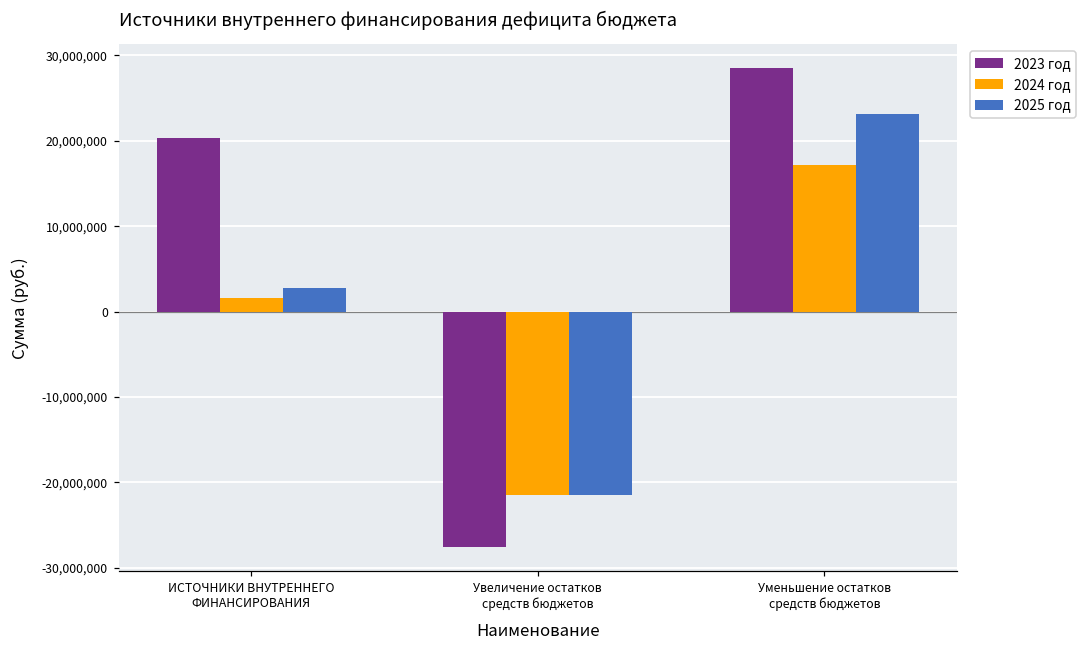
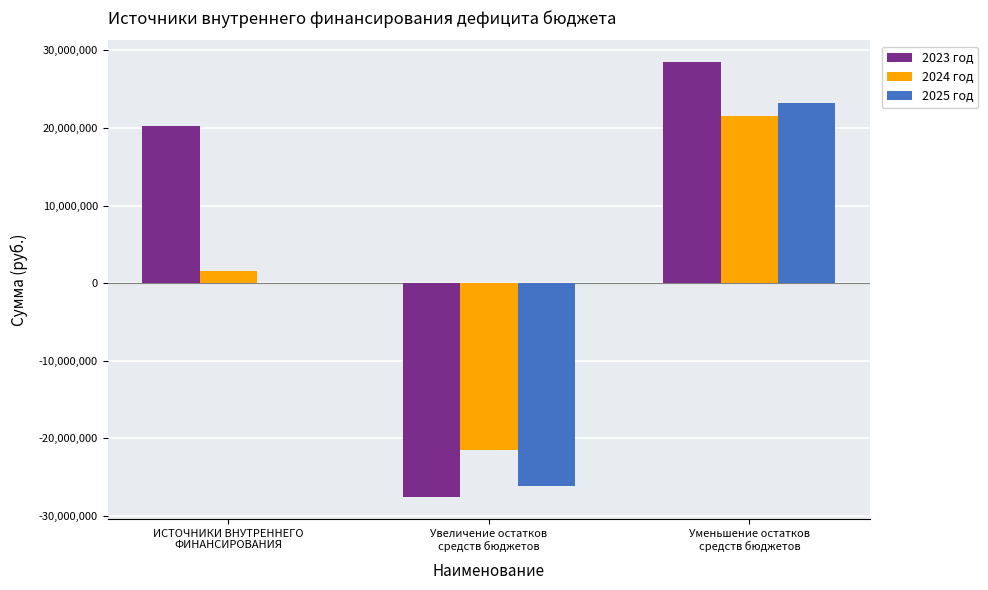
  {
    "2023 год": {
      "ИСТОЧНИКИ ВНУТРЕННЕГО ФИНАНСИРОВАНИЯ": "20,000,000",
      "Увеличение остатков средств бюджетов": "-28,000,000",
      "Уменьшение остатков средств бюджетов": "28,000,000"
    },
    "2024 год": {
      "ИСТОЧНИКИ ВНУТРЕННЕГО ФИНАНСИРОВАНИЯ": "2,000,000",
      "Увеличение остатков средств бюджетов": "-22,000,000",
-     "Уменьшение остатков средств бюджетов": "17,000,000"
+     "Уменьшение остатков средств бюджетов": "22,000,000"
    },
    "2025 год": {
-     "ИСТОЧНИКИ ВНУТРЕННЕГО ФИНАНСИРОВАНИЯ": "3,000,000",
-     "Увеличение остатков средств бюджетов": "-22,000,000",
+     "ИСТОЧНИКИ ВНУТРЕННЕГО ФИНАНСИРОВАНИЯ": "0",
+     "Увеличение остатков средств бюджетов": "-26,000,000",
      "Уменьшение остатков средств бюджетов": "23,000,000"
    }
  }
